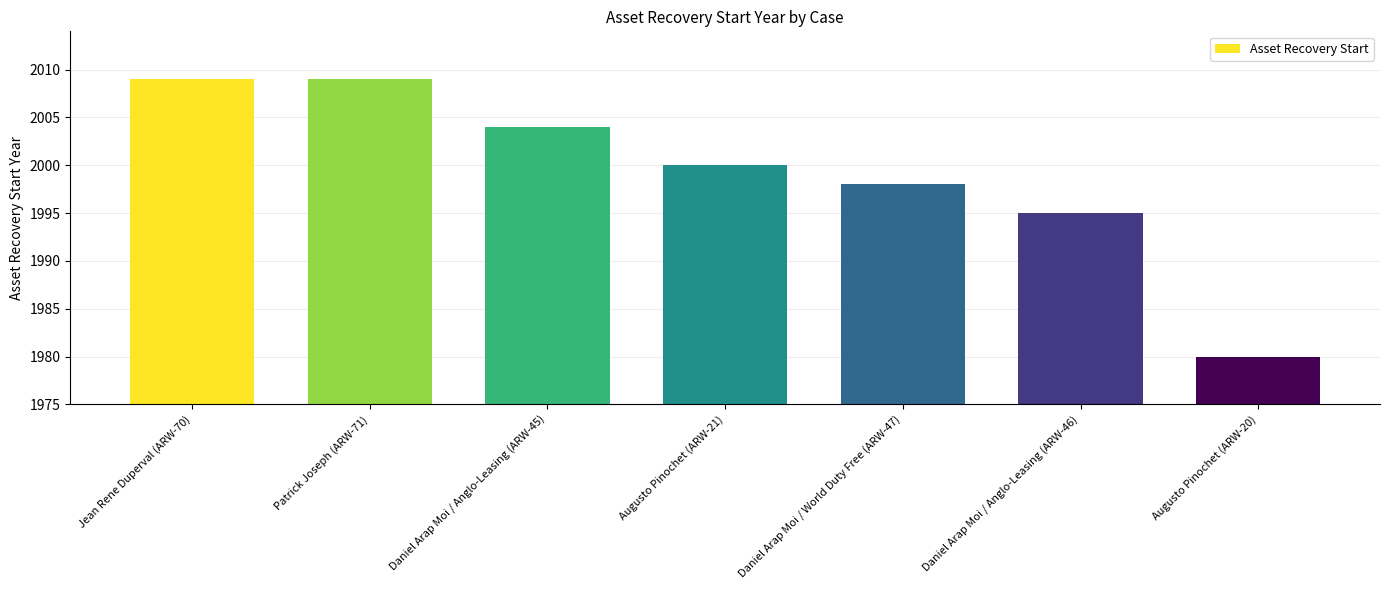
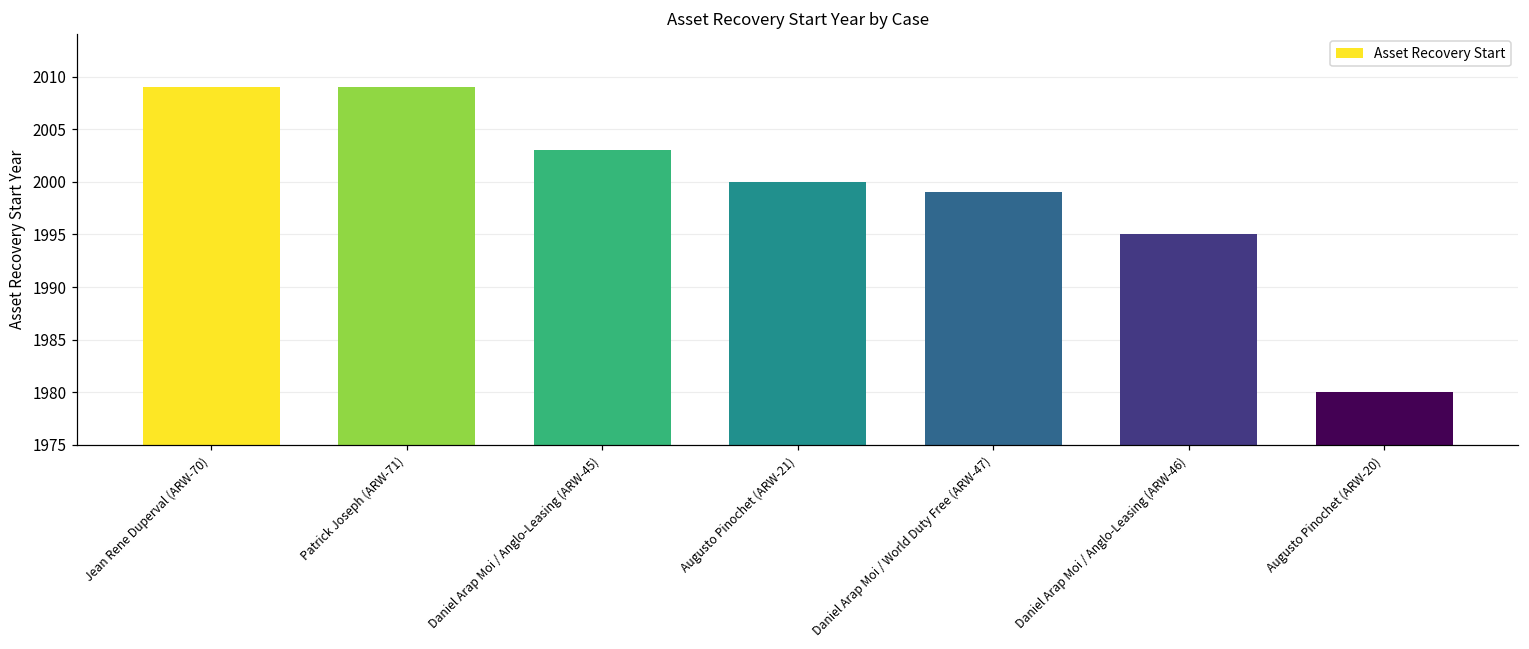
  {
    "Jean Rene Duperval (ARW-70)": 2009,
    "Patrick Joseph (ARW-71)": 2009,
-   "Daniel Arap Moi / Anglo-Leasing (ARW-45)": 2004,
+   "Daniel Arap Moi / Anglo-Leasing (ARW-45)": 2003,
    "Augusto Pinochet (ARW-21)": 2000,
-   "Daniel Arap Moi / World Duty Free (ARW-47)": 1998,
+   "Daniel Arap Moi / World Duty Free (ARW-47)": 1999,
    "Daniel Arap Moi / Anglo-Leasing (ARW-46)": 1995,
    "Augusto Pinochet (ARW-20)": 1980
  }
